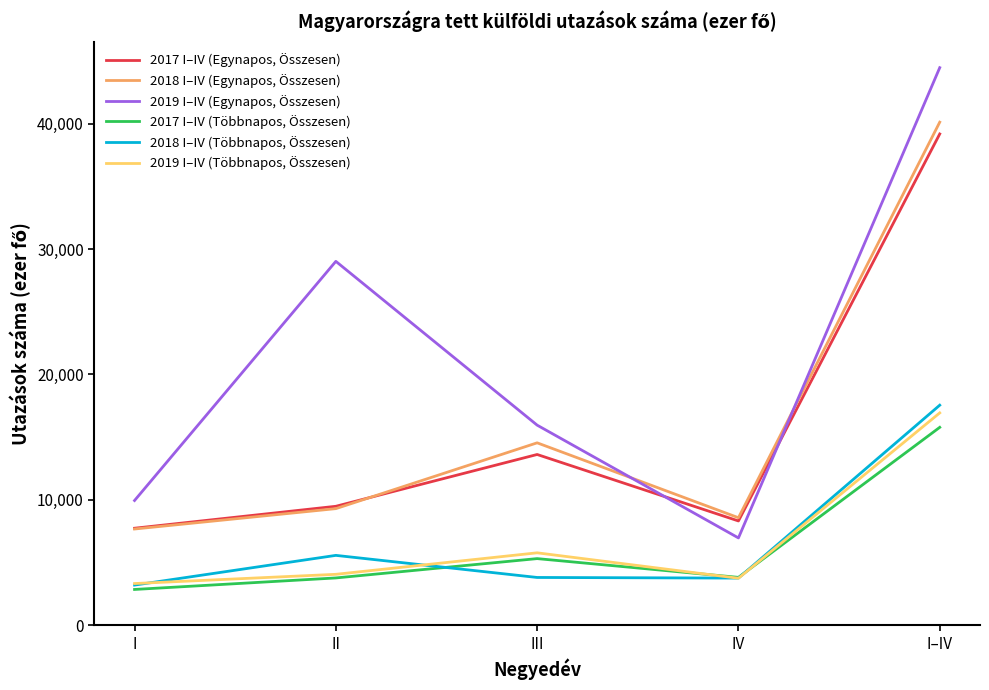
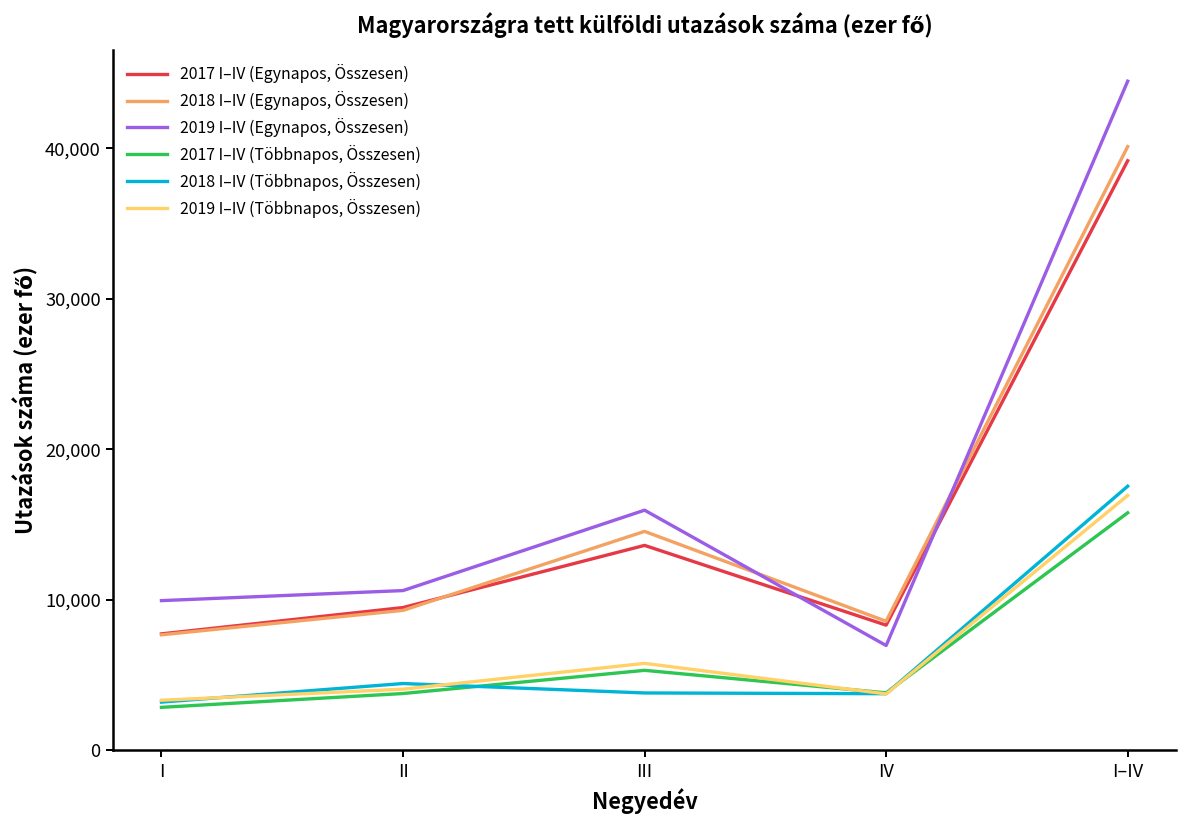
  {
    "2017 I–IV (Egynapos, Összesen)": {
      "III": "13,600",
      "IV": "8,300",
      "I–IV": "39,200"
    },
    "2019 I–IV (Egynapos, Összesen)": {
      "I": "10,000",
-     "II": "29,000",
+     "II": "10,600",
      "III": "16,000",
      "IV": "7,000",
      "I–IV": "44,500"
    },
    "2017 I–IV (Többnapos, Összesen)": {
      "I": "2,900",
      "II": "3,800",
      "III": "5,300",
      "I–IV": "15,800"
    },
    "2018 I–IV (Többnapos, Összesen)": {
-     "II": "5,600",
+     "II": "4,400",
      "III": "3,800",
      "I–IV": "17,600"
    }
  }
